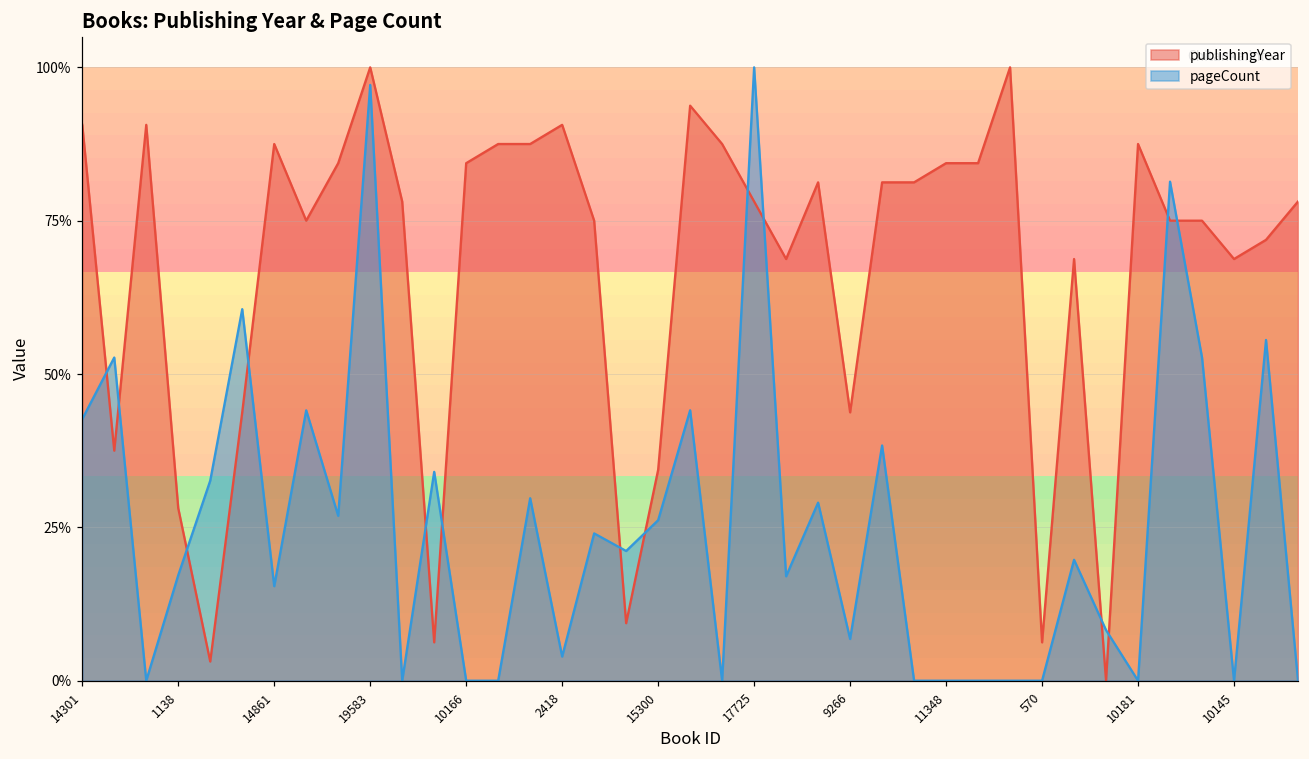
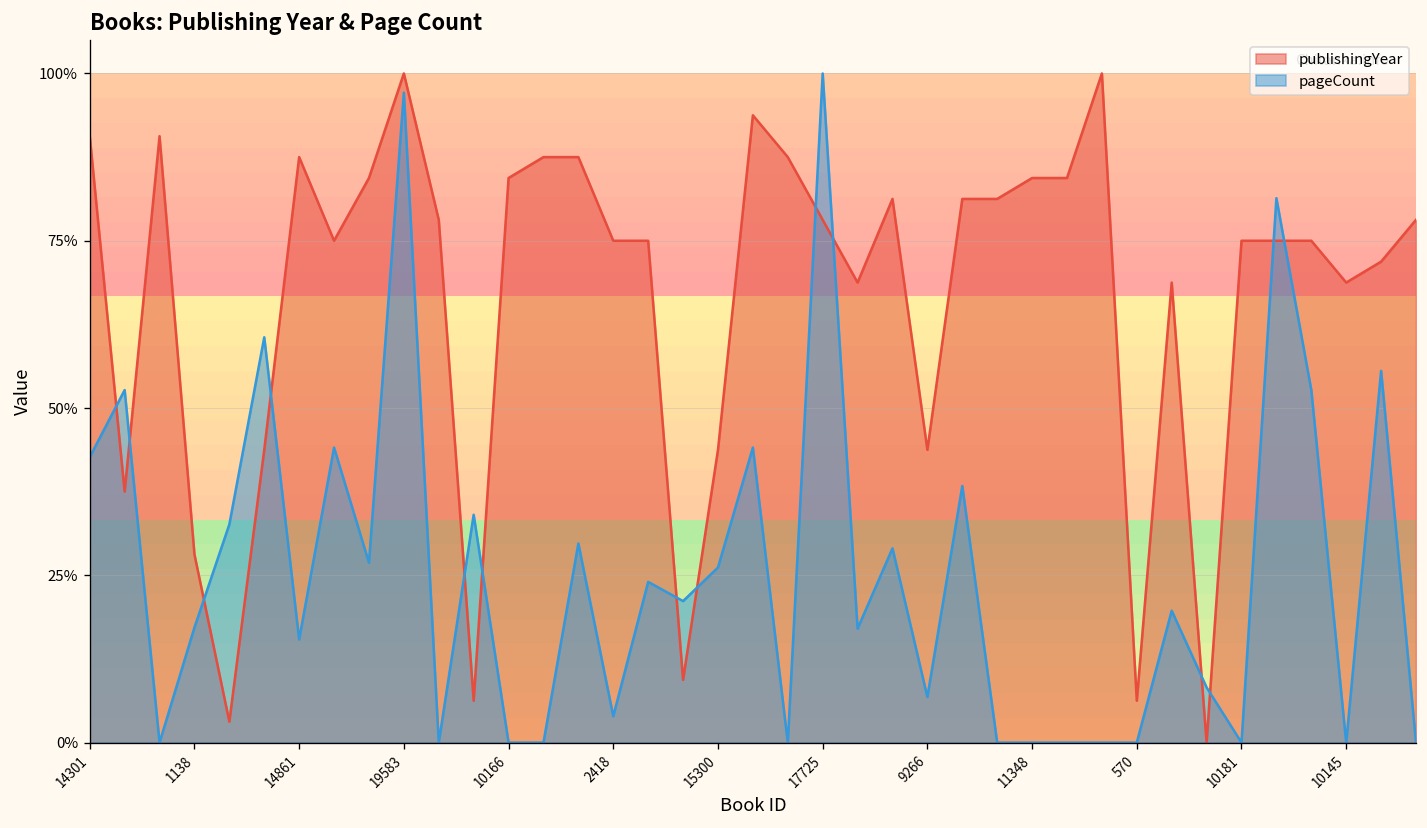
  {
    "publishingYear": {
      "14301": "91%",
      "1138": "28%",
      "14861": "87%",
      "19583": "100%",
      "10166": "84%",
-     "2418": "91%",
-     "15300": "34%",
+     "2418": "75%",
+     "15300": "44%",
      "17725": "78%",
      "9266": "44%",
      "11348": "84%",
      "570": "6%",
-     "10181": "87%",
+     "10181": "75%",
      "10145": "69%"
    },
    "pageCount": {
      "14301": "43%",
      "1138": "17%",
      "14861": "15%",
      "19583": "97%",
      "10166": "0%",
      "2418": "4%",
      "15300": "26%",
      "17725": "100%",
      "9266": "7%",
      "11348": "0%",
      "570": "0%",
      "10181": "0%",
      "10145": "0%"
    }
  }
